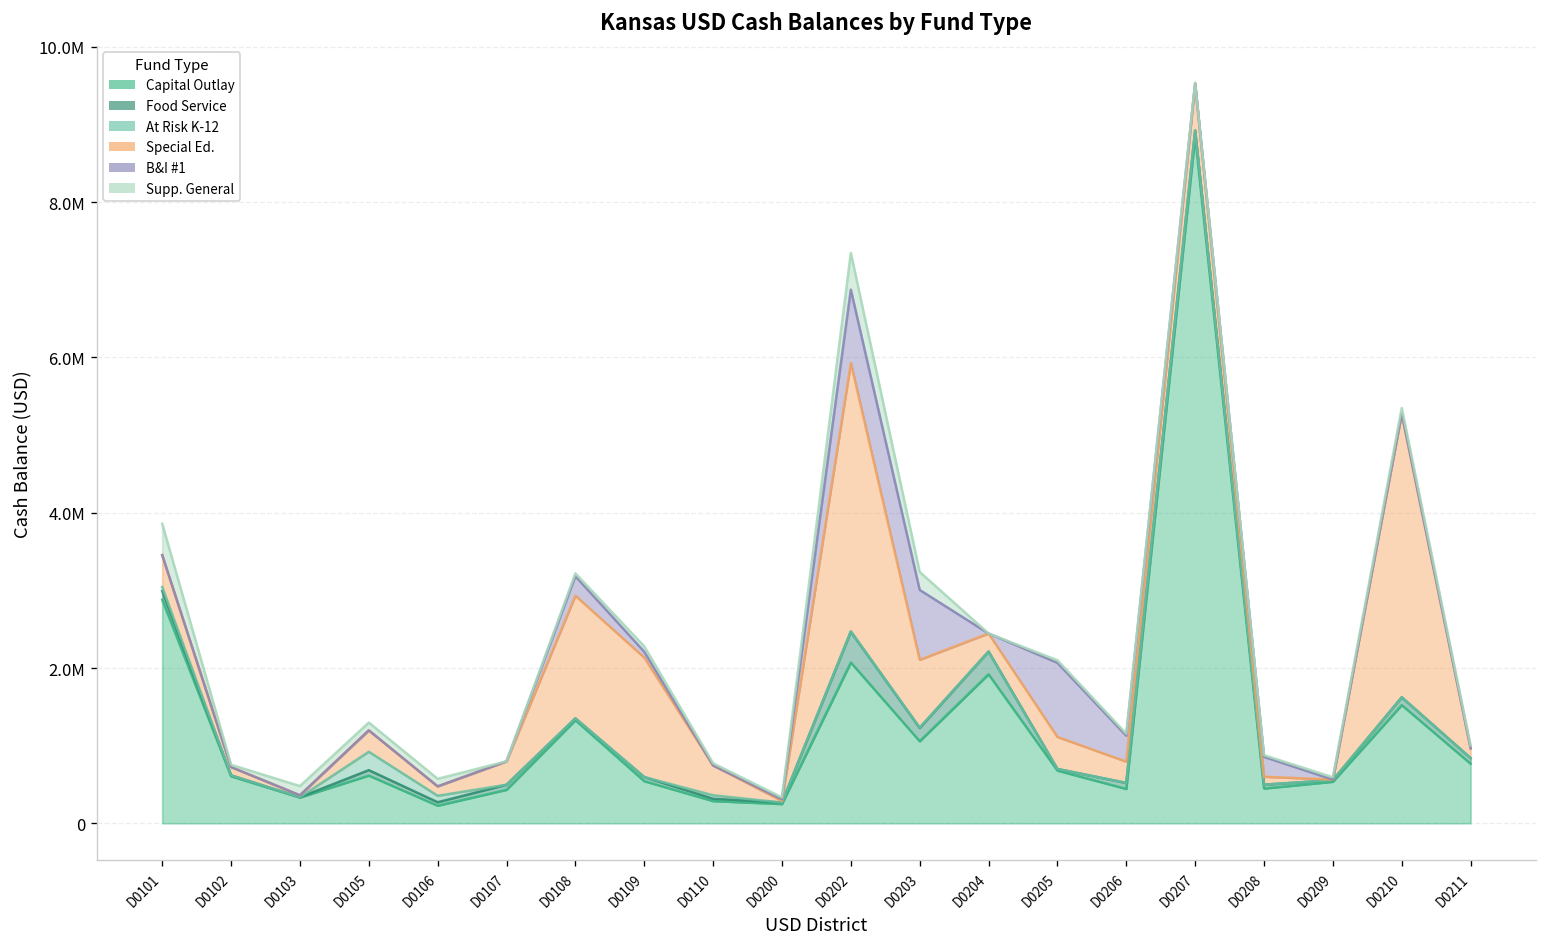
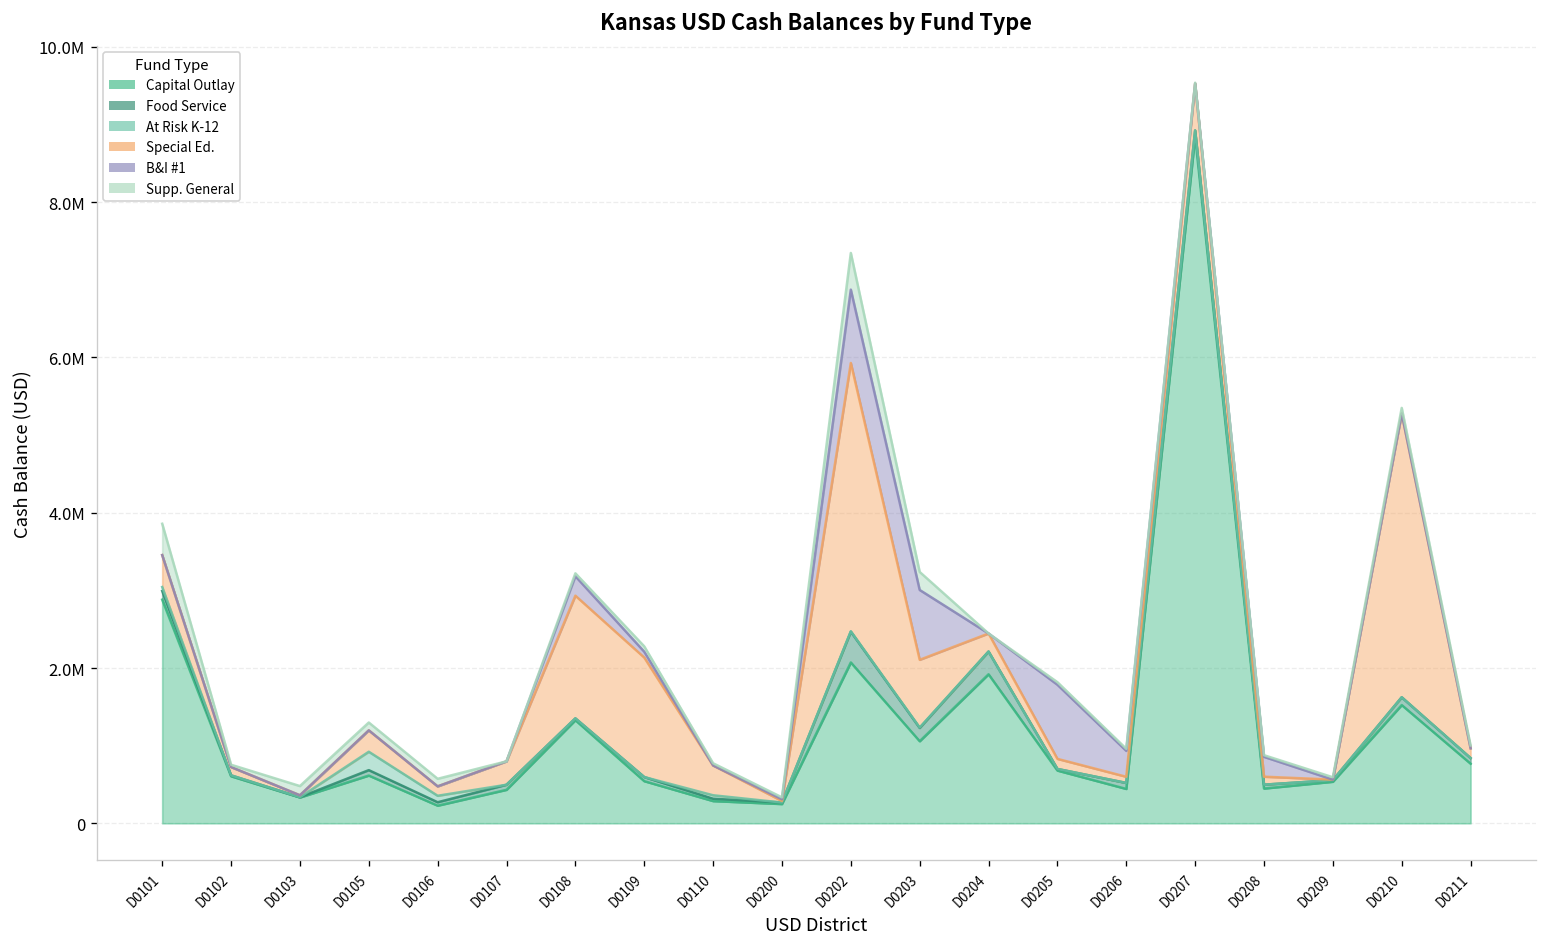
  {
    "Special Ed.": {
      "D0108": 1600000,
      "D0109": 1500000,
      "D0202": 3500000,
      "D0203": 900000,
-     "D0205": 400000,
-     "D0206": 300000,
+     "D0205": 100000,
+     "D0206": 100000,
      "D0208": 100000
    }
  }
